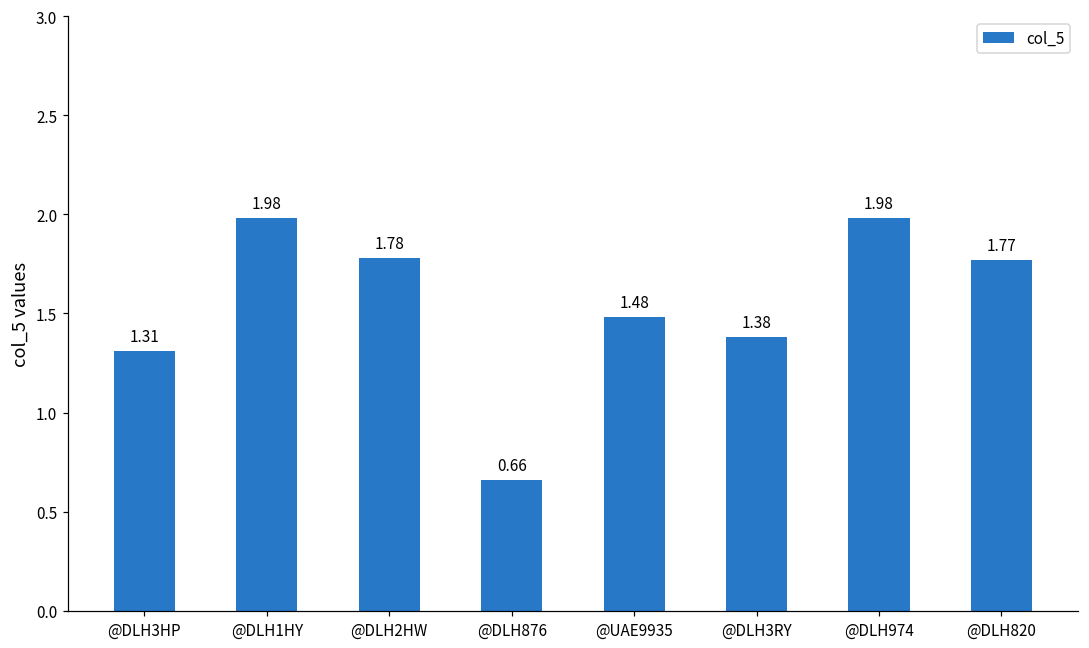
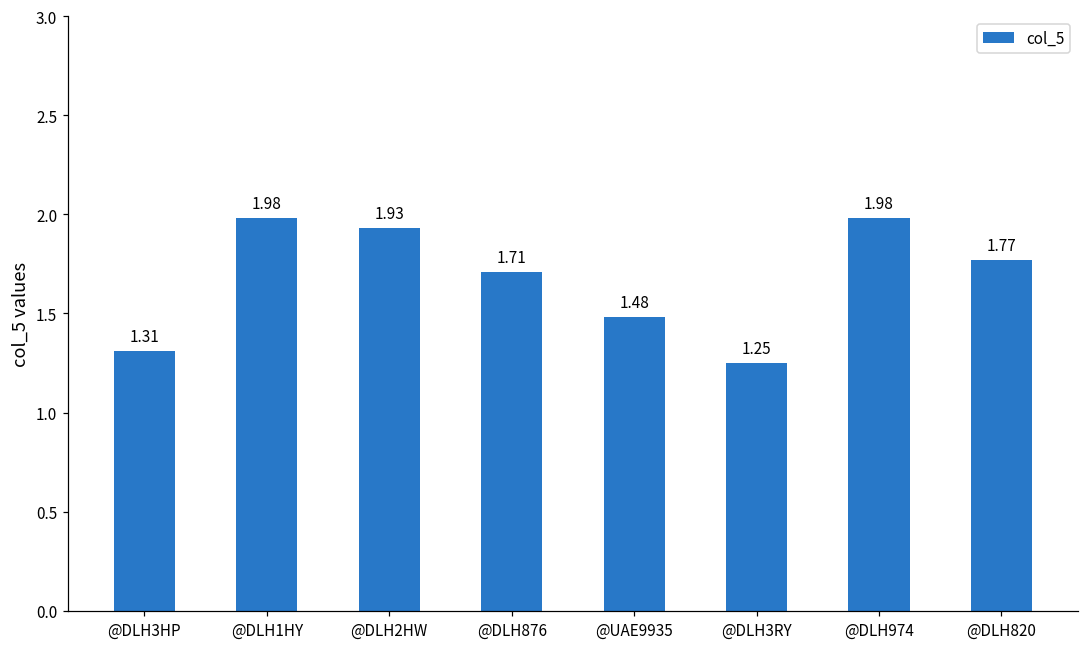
  {
    "@DLH3HP": 1.31,
    "@DLH1HY": 1.98,
-   "@DLH2HW": 1.78,
-   "@DLH876": 0.66,
+   "@DLH2HW": 1.93,
+   "@DLH876": 1.71,
    "@UAE9935": 1.48,
-   "@DLH3RY": 1.38,
+   "@DLH3RY": 1.25,
    "@DLH974": 1.98,
    "@DLH820": 1.77
  }
